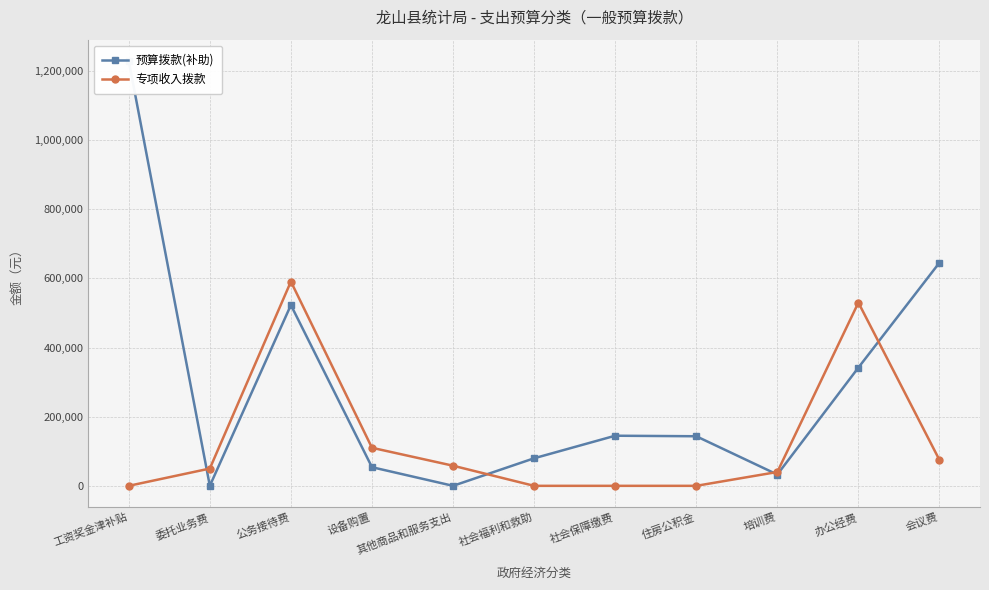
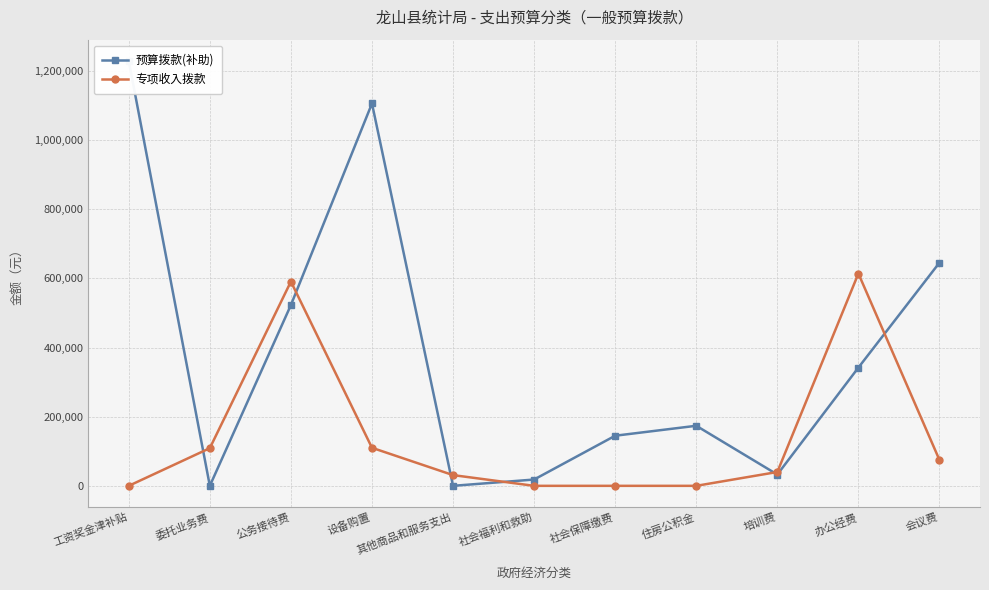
  {
    "预算拨款(补助)": {
      "委托业务费": "0",
      "公务接待费": "520,000",
-     "设备购置": "50,000",
+     "设备购置": "1,110,000",
      "其他商品和服务支出": "0",
-     "社会福利和救助": "80,000",
+     "社会福利和救助": "20,000",
      "社会保障缴费": "140,000",
-     "住房公积金": "140,000",
+     "住房公积金": "170,000",
      "办公经费": "340,000",
      "会议费": "650,000"
    },
    "专项收入拨款": {
      "工资奖金津补贴": "0",
-     "委托业务费": "50,000",
+     "委托业务费": "110,000",
      "公务接待费": "590,000",
      "设备购置": "110,000",
-     "其他商品和服务支出": "60,000",
+     "其他商品和服务支出": "30,000",
      "社会福利和救助": "0",
      "社会保障缴费": "0",
      "住房公积金": "0",
-     "办公经费": "530,000",
+     "办公经费": "610,000",
      "会议费": "70,000"
    }
  }
